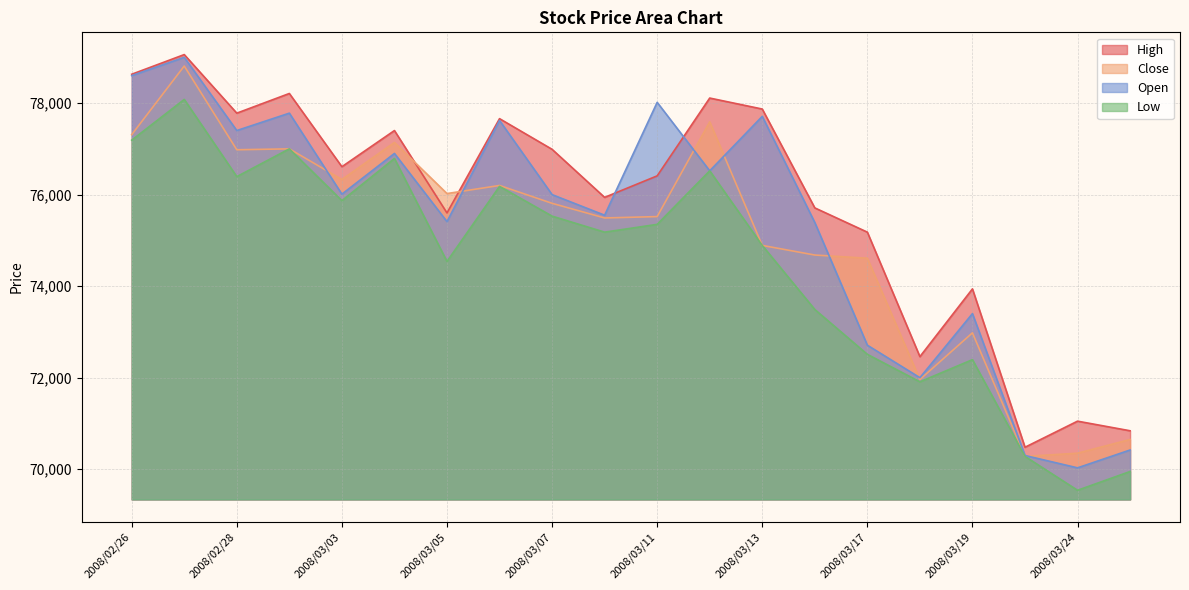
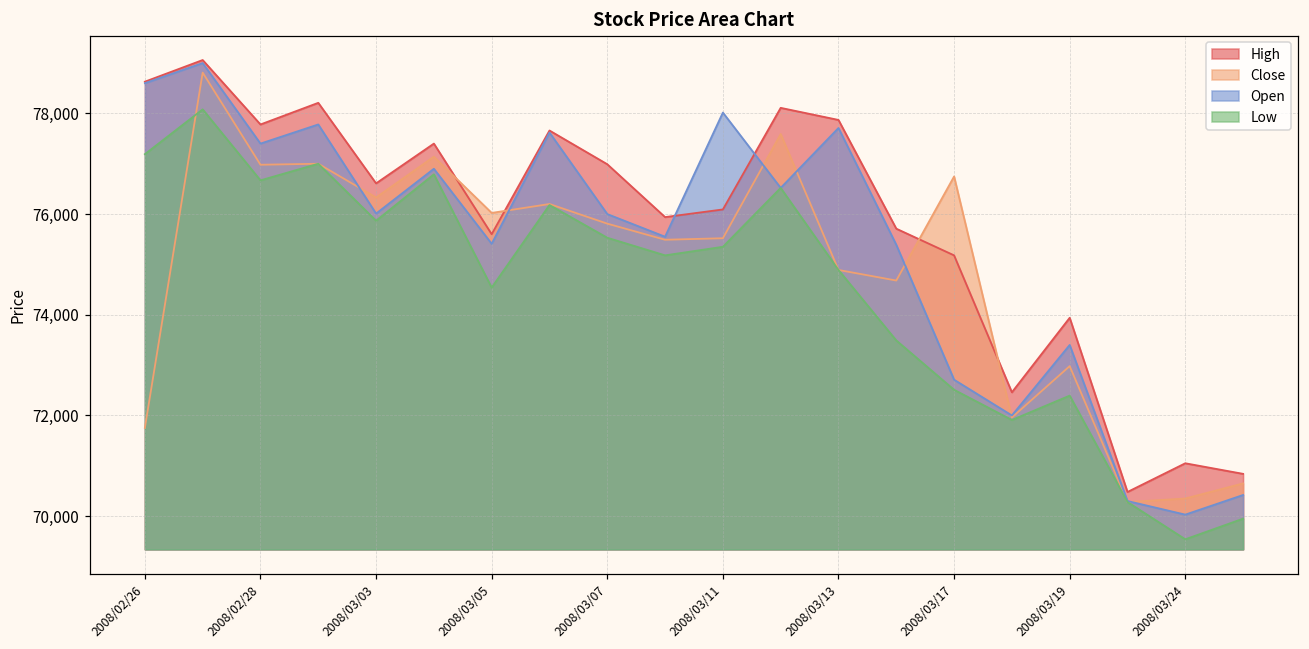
  {
    "High": {
      "2008/02/28": "77,800",
      "2008/03/03": "76,600",
      "2008/03/05": "75,600",
      "2008/03/07": "77,000",
-     "2008/03/11": "76,400",
+     "2008/03/11": "76,100",
      "2008/03/13": "77,900",
      "2008/03/17": "75,200",
      "2008/03/19": "73,900",
      "2008/03/24": "71,100"
    },
    "Close": {
-     "2008/02/26": "77,300",
+     "2008/02/26": "71,800",
      "2008/02/28": "77,000",
      "2008/03/03": "76,300",
      "2008/03/05": "76,000",
      "2008/03/07": "75,800",
      "2008/03/11": "75,500",
-     "2008/03/17": "74,600",
+     "2008/03/17": "76,700",
      "2008/03/19": "73,000",
      "2008/03/24": "70,400"
    },
    "Open": {
      "2008/02/28": "77,400",
      "2008/03/03": "76,000",
      "2008/03/05": "75,400",
      "2008/03/07": "76,000",
      "2008/03/11": "78,000",
      "2008/03/13": "77,700",
      "2008/03/17": "72,700",
      "2008/03/19": "73,400",
      "2008/03/24": "70,000"
    },
    "Low": {
      "2008/02/26": "77,200",
-     "2008/02/28": "76,400",
+     "2008/02/28": "76,700",
      "2008/03/03": "75,900",
      "2008/03/05": "74,500",
      "2008/03/07": "75,500",
      "2008/03/11": "75,400",
      "2008/03/17": "72,500",
      "2008/03/19": "72,400",
      "2008/03/24": "69,500"
    }
  }
